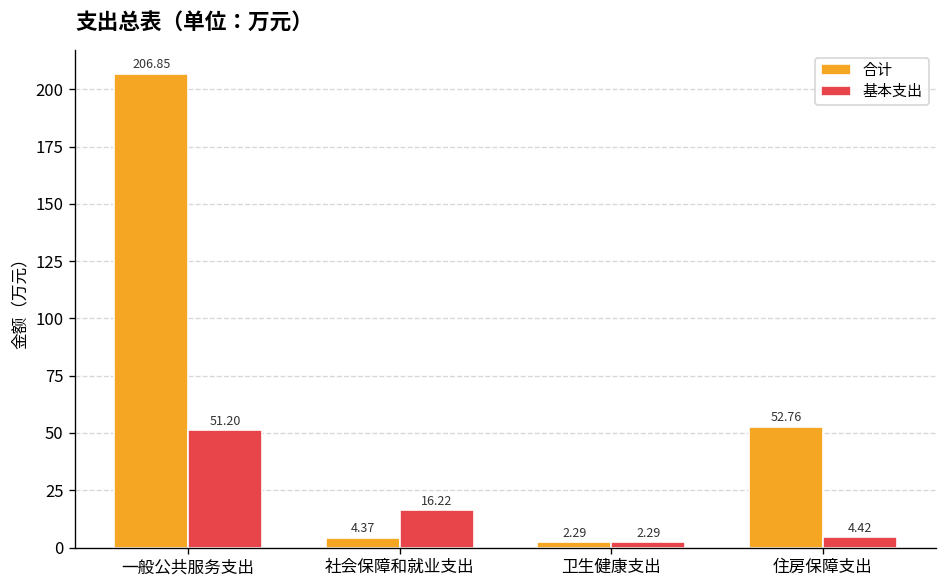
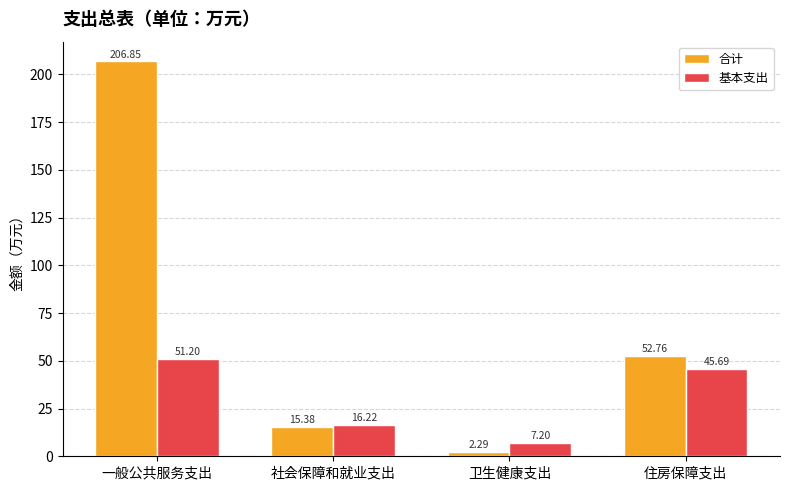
  {
    "合计": {
      "一般公共服务支出": 206.85,
-     "社会保障和就业支出": 4.37,
+     "社会保障和就业支出": 15.38,
      "卫生健康支出": 2.29,
      "住房保障支出": 52.76
    },
    "基本支出": {
      "一般公共服务支出": 51.20,
      "社会保障和就业支出": 16.22,
-     "卫生健康支出": 2.29,
-     "住房保障支出": 4.42
+     "卫生健康支出": 7.20,
+     "住房保障支出": 45.69
    }
  }
